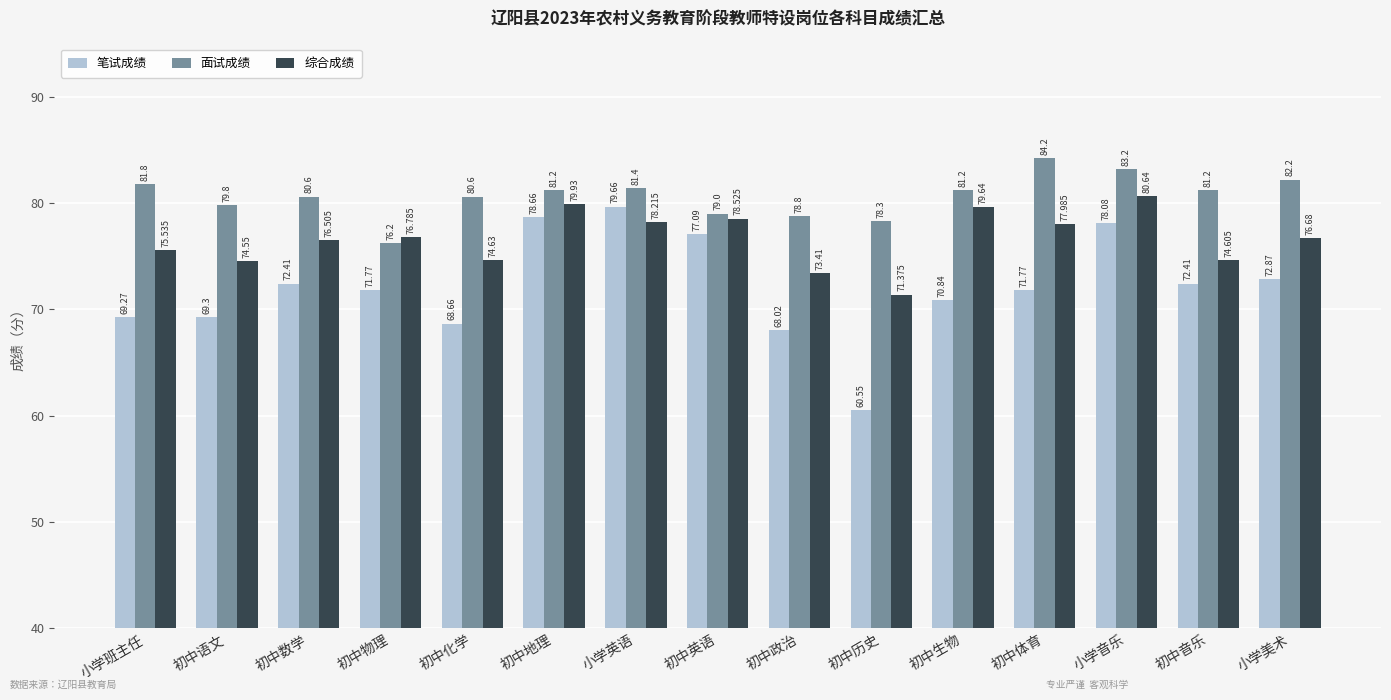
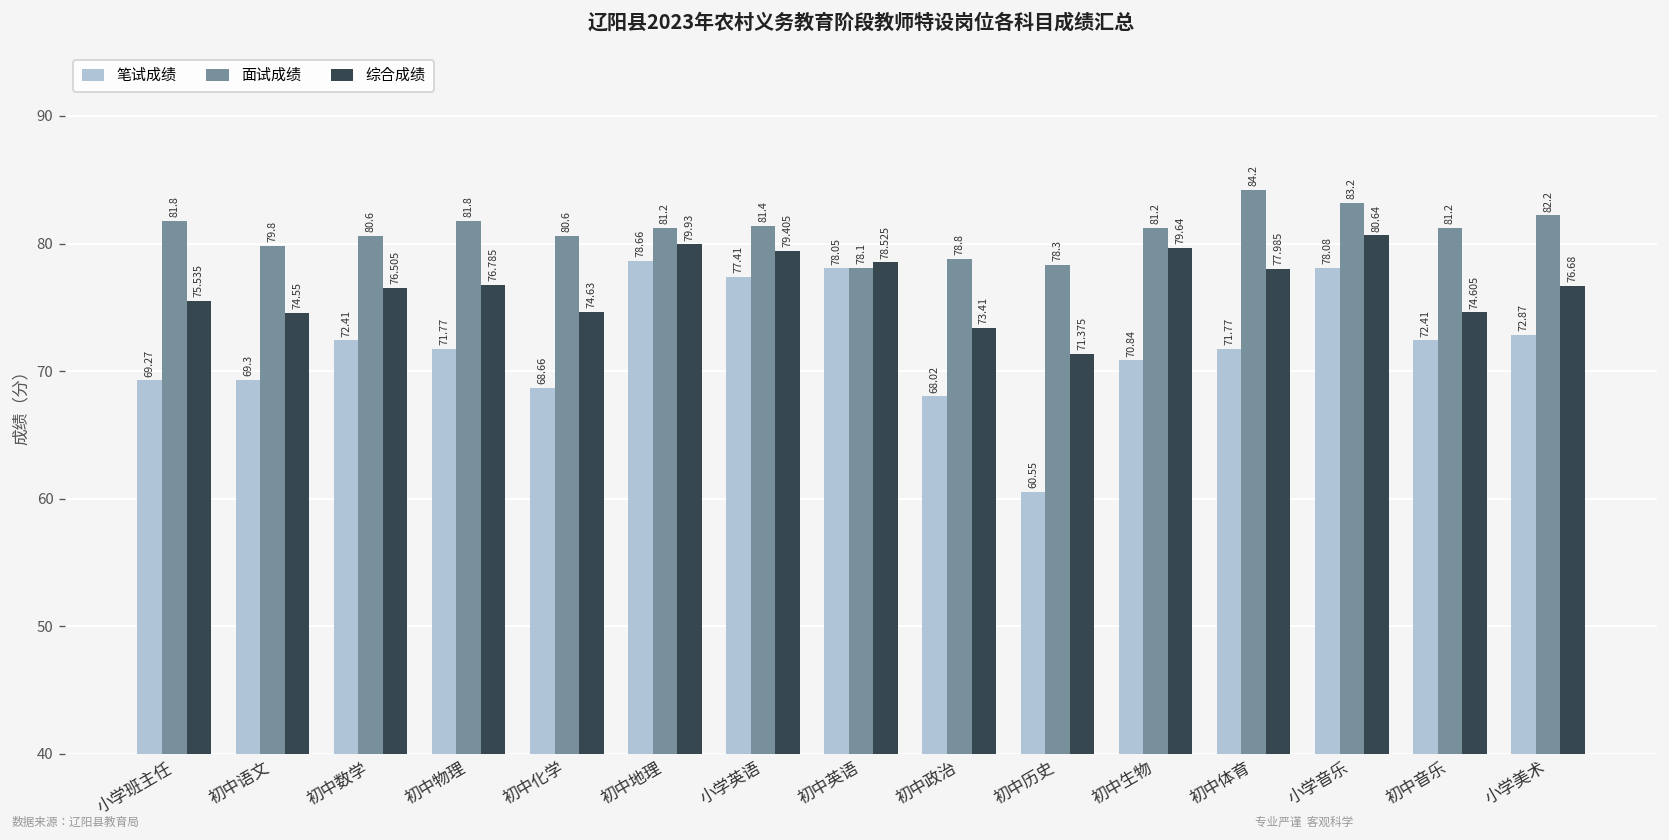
  {
    "笔试成绩": {
      "小学班主任": 69.27,
      "初中语文": 69.3,
      "初中数学": 72.41,
      "初中物理": 71.77,
      "初中化学": 68.66,
      "初中地理": 78.66,
-     "小学英语": 79.66,
-     "初中英语": 77.09,
+     "小学英语": 77.41,
+     "初中英语": 78.05,
      "初中政治": 68.02,
      "初中历史": 60.55,
      "初中生物": 70.84,
      "初中体育": 71.77,
      "小学音乐": 78.08,
      "初中音乐": 72.41,
      "小学美术": 72.87
    },
    "面试成绩": {
      "小学班主任": 81.8,
      "初中语文": 79.8,
      "初中数学": 80.6,
-     "初中物理": 76.2,
+     "初中物理": 81.8,
      "初中化学": 80.6,
      "初中地理": 81.2,
      "小学英语": 81.4,
-     "初中英语": 79.0,
+     "初中英语": 78.1,
      "初中政治": 78.8,
      "初中历史": 78.3,
      "初中生物": 81.2,
      "初中体育": 84.2,
      "小学音乐": 83.2,
      "初中音乐": 81.2,
      "小学美术": 82.2
    },
    "综合成绩": {
      "小学班主任": 75.535,
      "初中语文": 74.55,
      "初中数学": 76.505,
      "初中物理": 76.785,
      "初中化学": 74.63,
      "初中地理": 79.93,
-     "小学英语": 78.215,
+     "小学英语": 79.405,
      "初中英语": 78.525,
      "初中政治": 73.41,
      "初中历史": 71.375,
      "初中生物": 79.64,
      "初中体育": 77.985,
      "小学音乐": 80.64,
      "初中音乐": 74.605,
      "小学美术": 76.68
    }
  }
